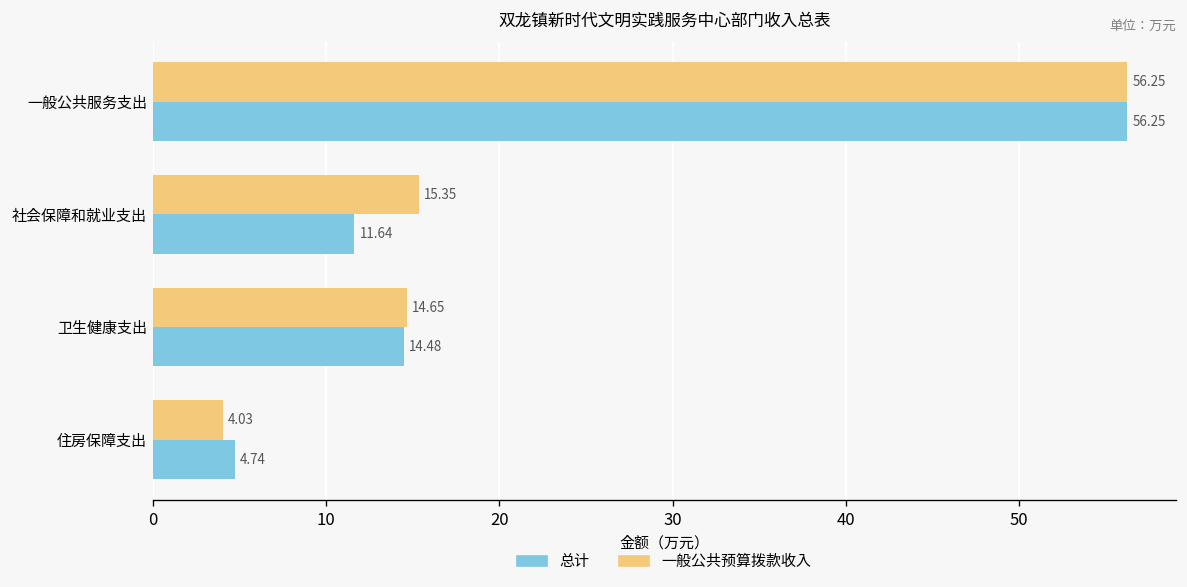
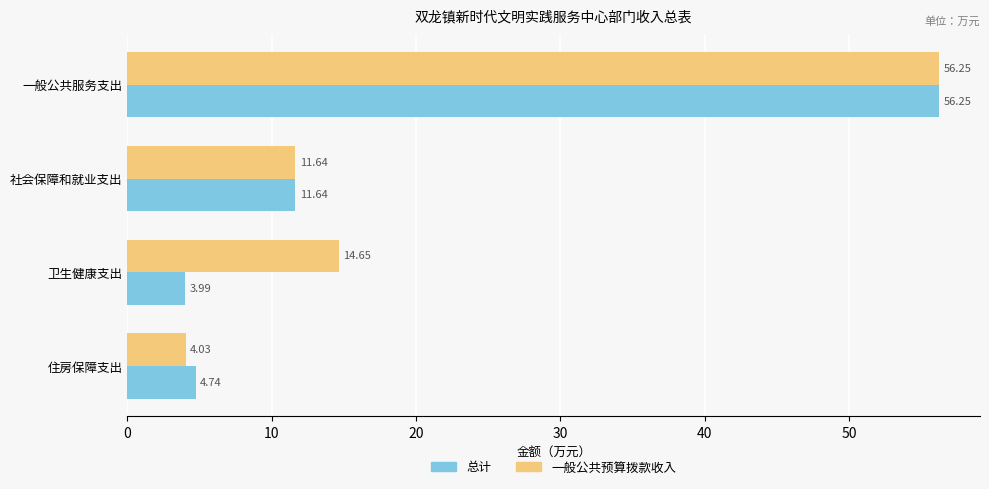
  {
    "总计": {
      "一般公共服务支出": 56.25,
      "社会保障和就业支出": 11.64,
-     "卫生健康支出": 14.48,
+     "卫生健康支出": 3.99,
      "住房保障支出": 4.74
    },
    "一般公共预算拨款收入": {
      "一般公共服务支出": 56.25,
-     "社会保障和就业支出": 15.35,
+     "社会保障和就业支出": 11.64,
      "卫生健康支出": 14.65,
      "住房保障支出": 4.03
    }
  }
